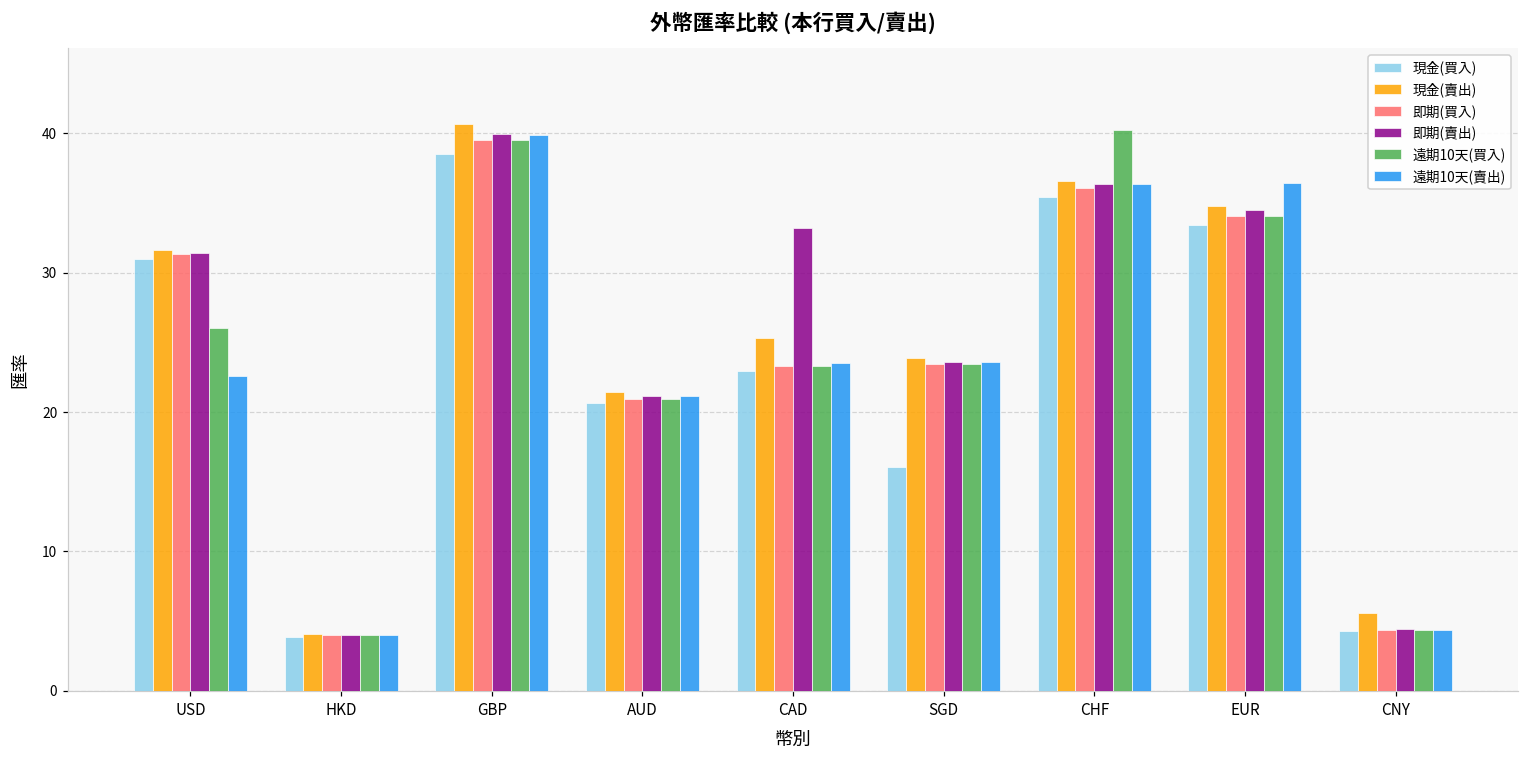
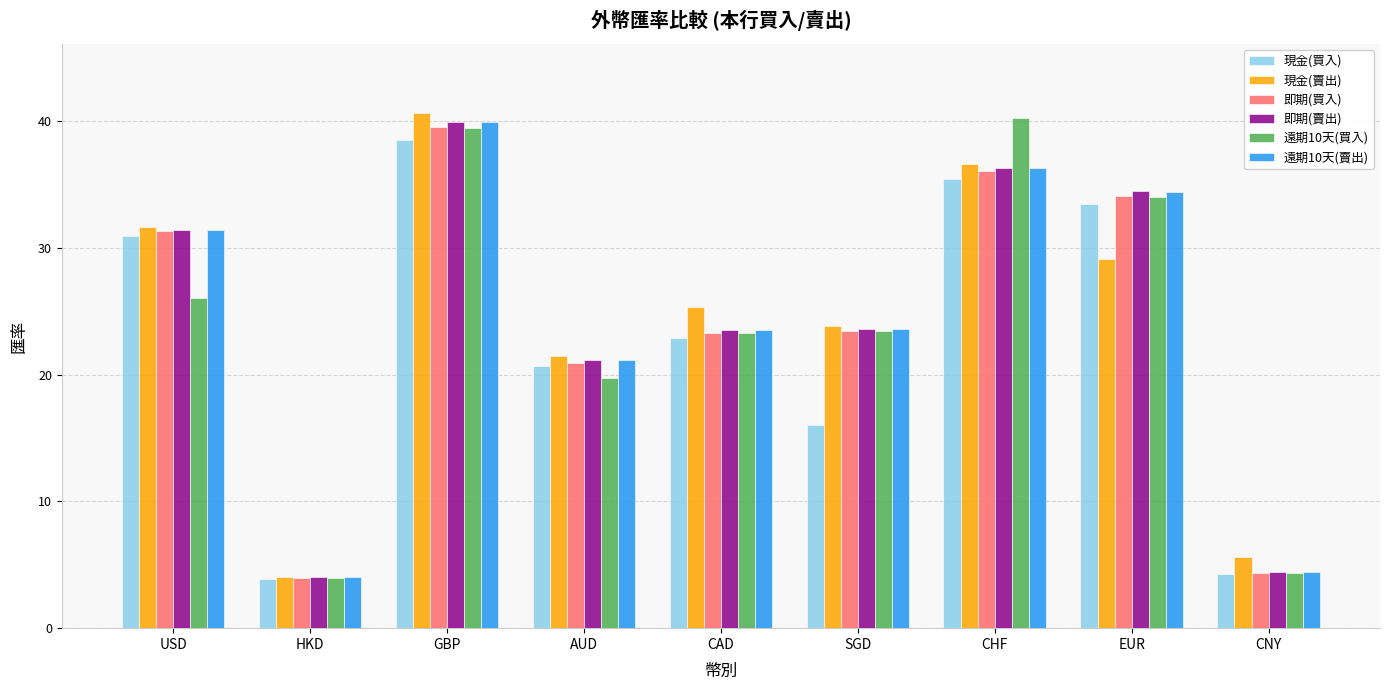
  {
    "現金(買入)": {
      "USD": 31.0,
      "HKD": 3.9,
      "GBP": 38.5,
      "AUD": 20.7,
      "CAD": 22.9,
      "SGD": 16.1,
      "CHF": 35.4,
      "EUR": 33.4,
      "CNY": 4.3
    },
    "現金(賣出)": {
      "USD": 31.6,
      "HKD": 4.1,
      "GBP": 40.6,
      "AUD": 21.4,
      "CAD": 25.3,
      "SGD": 23.9,
      "CHF": 36.6,
-     "EUR": 34.8,
+     "EUR": 29.1,
      "CNY": 5.6
    },
    "即期(買入)": {
      "USD": 31.3,
      "HKD": 4.0,
      "GBP": 39.5,
      "AUD": 20.9,
      "CAD": 23.3,
      "SGD": 23.4,
      "CHF": 36.1,
      "EUR": 34.1,
      "CNY": 4.4
    },
    "即期(賣出)": {
      "USD": 31.4,
      "HKD": 4.0,
      "GBP": 39.9,
      "AUD": 21.1,
-     "CAD": 33.2,
+     "CAD": 23.5,
      "SGD": 23.6,
      "CHF": 36.3,
      "EUR": 34.5,
      "CNY": 4.4
    },
    "遠期10天(買入)": {
      "USD": 26.1,
      "HKD": 4.0,
      "GBP": 39.5,
-     "AUD": 20.9,
+     "AUD": 19.7,
      "CAD": 23.3,
      "SGD": 23.4,
      "CHF": 40.2,
      "EUR": 34.0,
      "CNY": 4.4
    },
    "遠期10天(賣出)": {
-     "USD": 22.6,
+     "USD": 31.4,
      "HKD": 4.0,
      "GBP": 39.9,
      "AUD": 21.1,
      "CAD": 23.5,
      "SGD": 23.6,
      "CHF": 36.3,
-     "EUR": 36.4,
+     "EUR": 34.4,
      "CNY": 4.4
    }
  }
